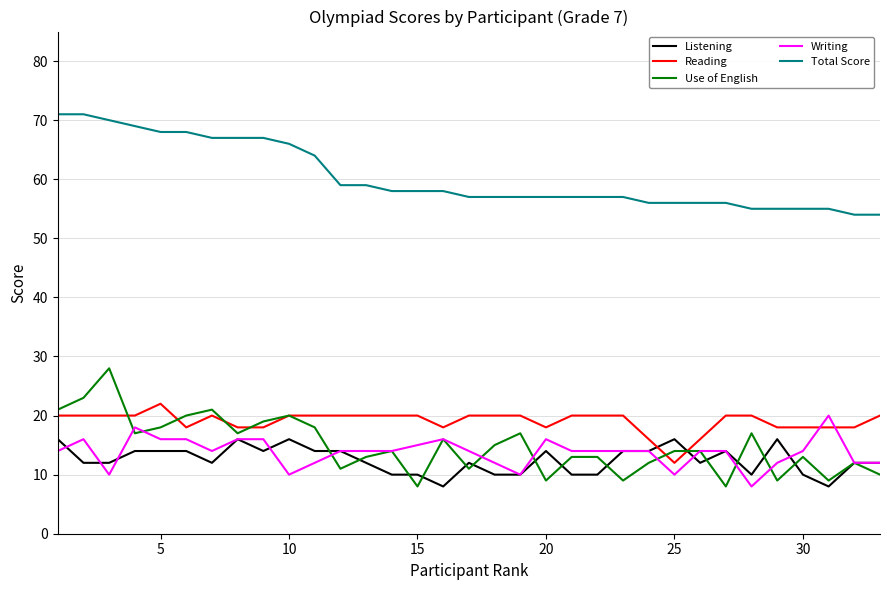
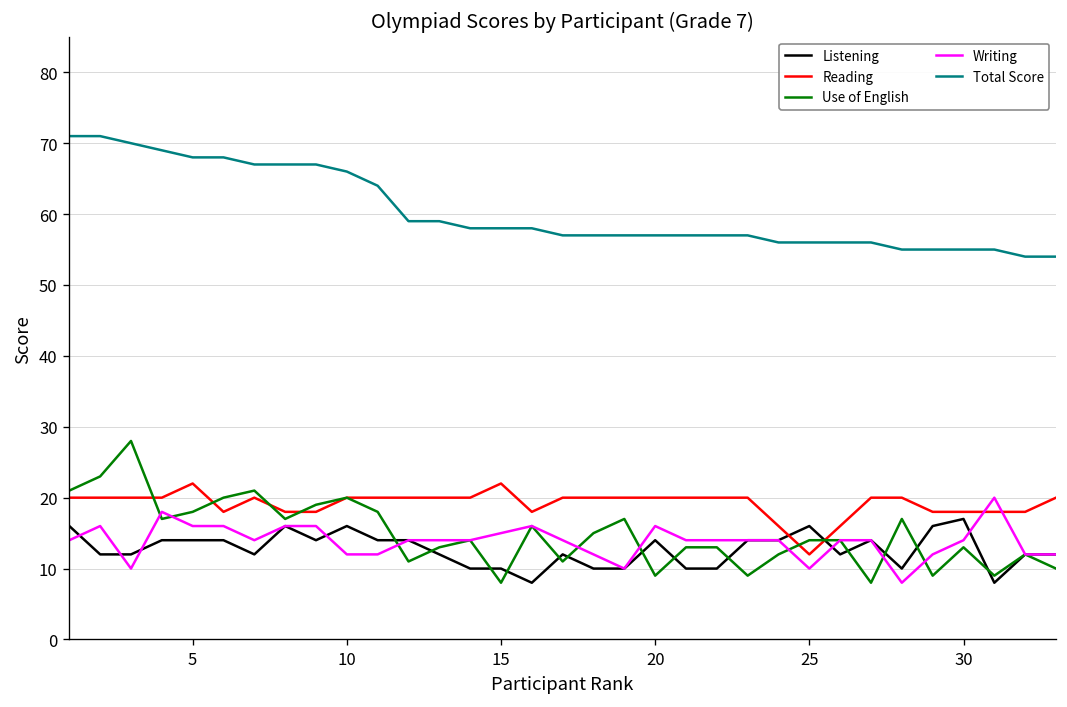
  {
    "Listening": {
      "5": 14,
      "10": 16,
      "15": 10,
      "20": 14,
      "25": 16,
-     "30": 10
+     "30": 17
    },
    "Reading": {
      "5": 22,
-     "15": 20,
-     "20": 18,
+     "15": 22,
+     "20": 20,
      "25": 12,
      "30": 18
    },
    "Use of English": {
      "5": 18,
      "15": 8,
      "20": 9,
      "25": 14,
      "30": 13
    },
    "Writing": {
      "5": 16,
-     "10": 10,
+     "10": 12,
      "15": 15,
      "20": 16,
      "25": 10,
      "30": 14
    },
    "Total Score": {
      "5": 68,
      "10": 66,
      "15": 58,
      "20": 57,
      "25": 56,
      "30": 55
    }
  }
